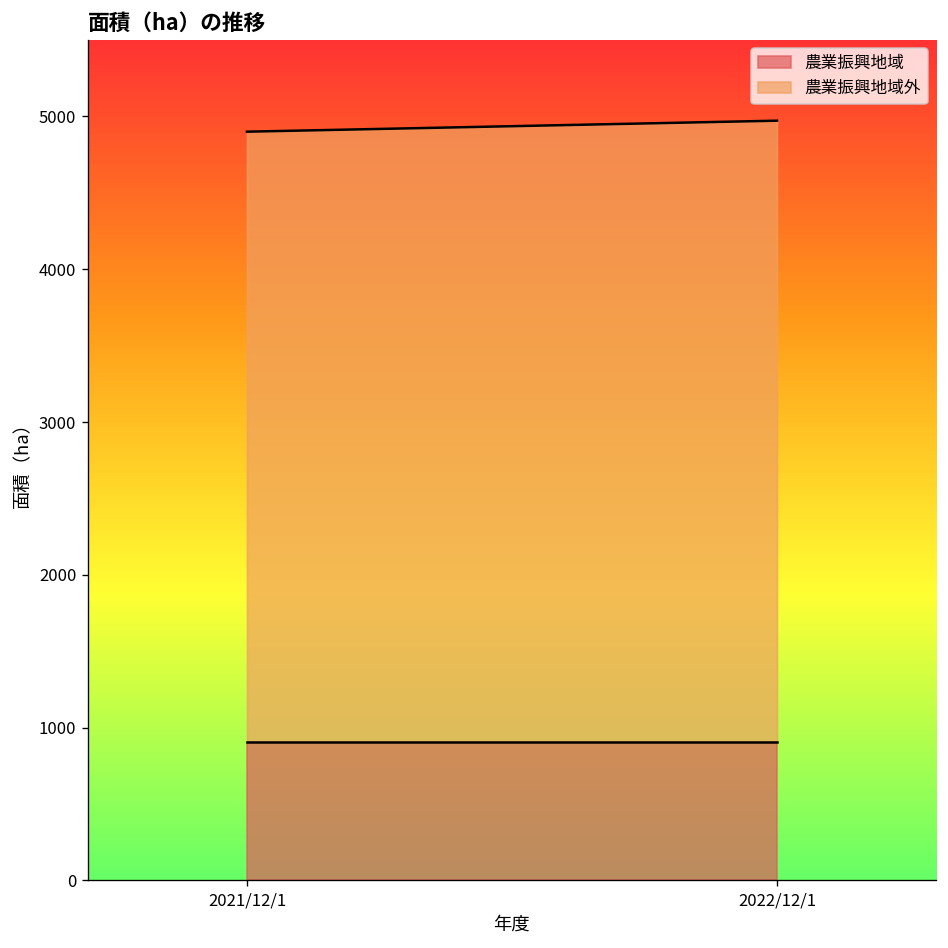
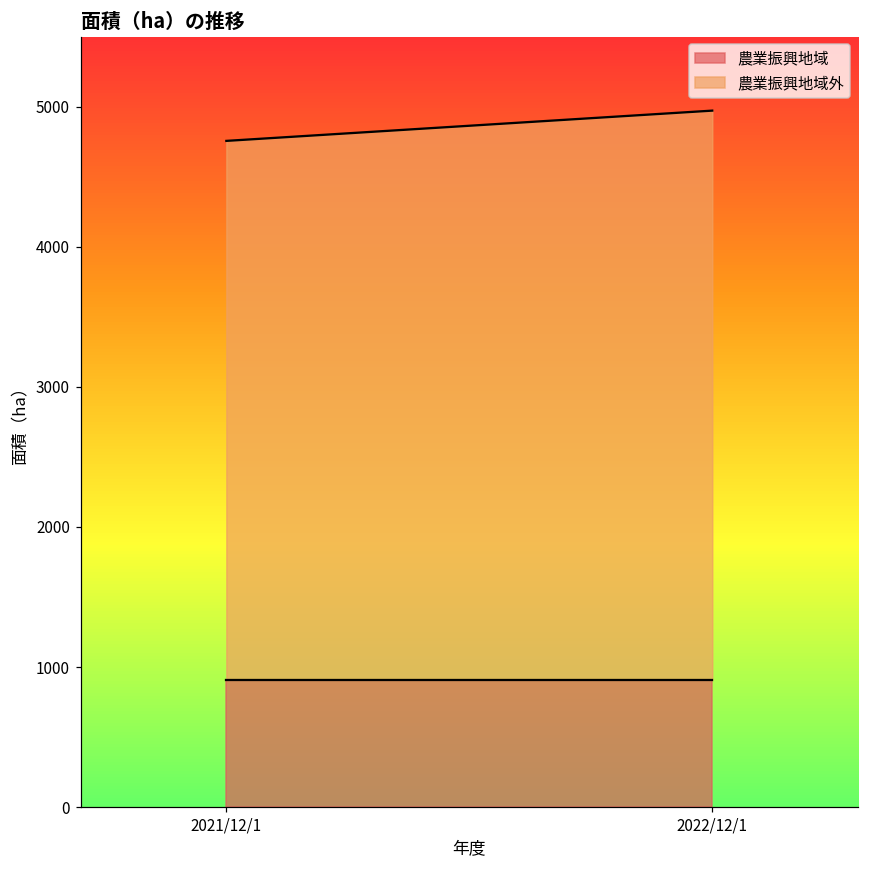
  {
    "農業振興地域": {
      "2021/12/1": 910,
      "2022/12/1": 910
    },
    "農業振興地域外": {
-     "2021/12/1": 3990,
+     "2021/12/1": 3850,
      "2022/12/1": 4060
    }
  }
